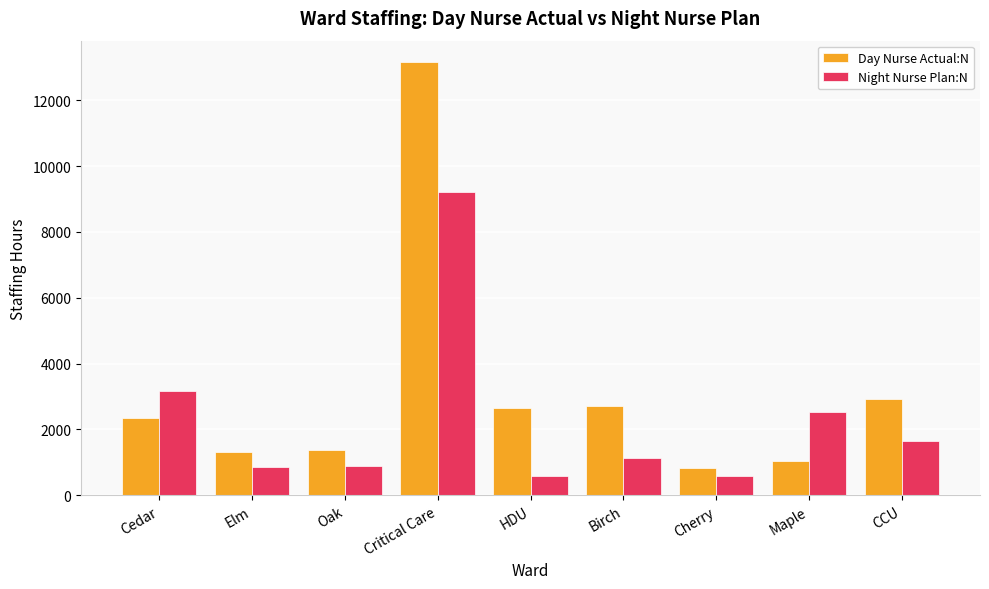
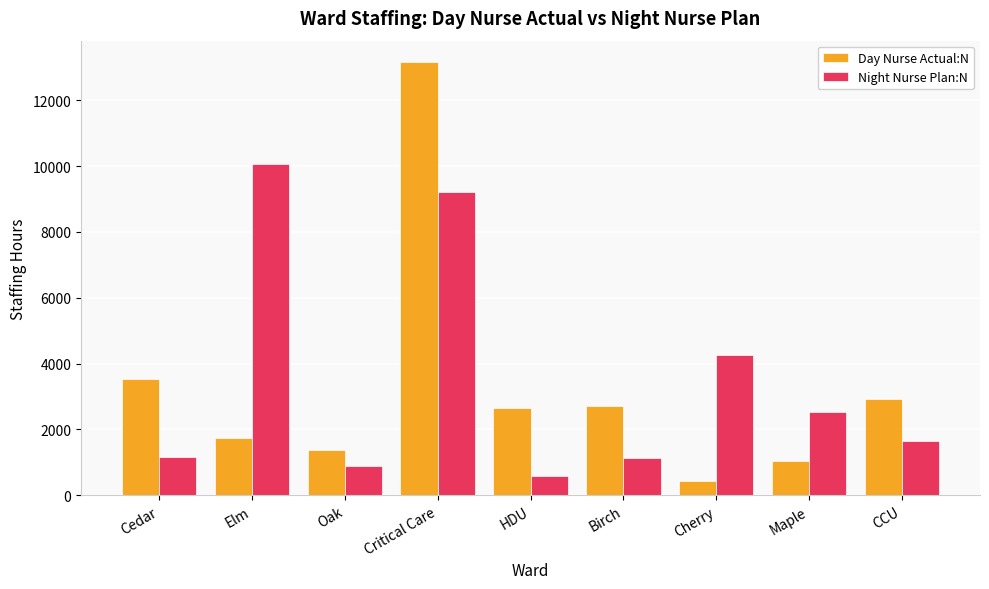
  {
    "Day Nurse Actual:N": {
-     "Cedar": 2400,
-     "Elm": 1300,
+     "Cedar": 3500,
+     "Elm": 1700,
      "Oak": 1400,
      "Critical Care": 13200,
      "HDU": 2600,
      "Birch": 2700,
-     "Cherry": 800,
+     "Cherry": 400,
      "Maple": 1000,
      "CCU": 2900
    },
    "Night Nurse Plan:N": {
-     "Cedar": 3200,
-     "Elm": 900,
+     "Cedar": 1200,
+     "Elm": 10100,
      "Oak": 900,
      "Critical Care": 9200,
      "HDU": 600,
      "Birch": 1100,
-     "Cherry": 600,
+     "Cherry": 4300,
      "Maple": 2500,
      "CCU": 1600
    }
  }
